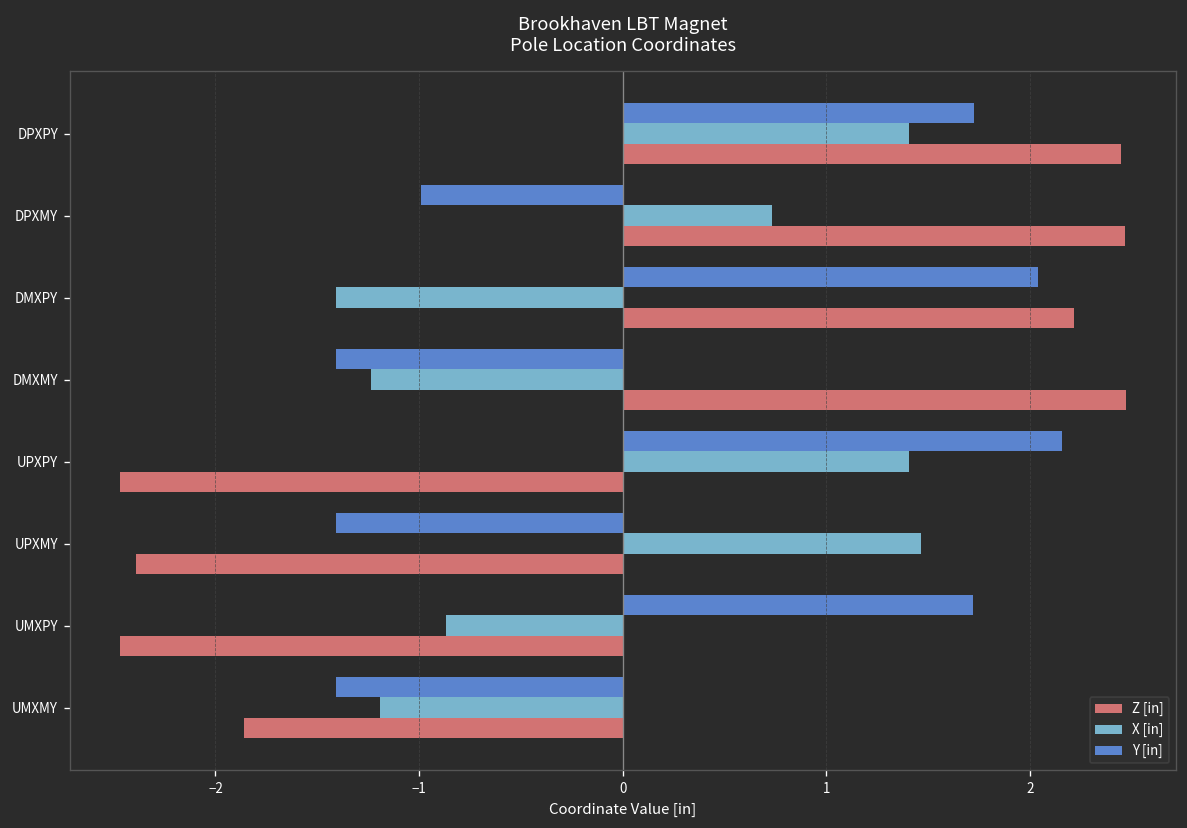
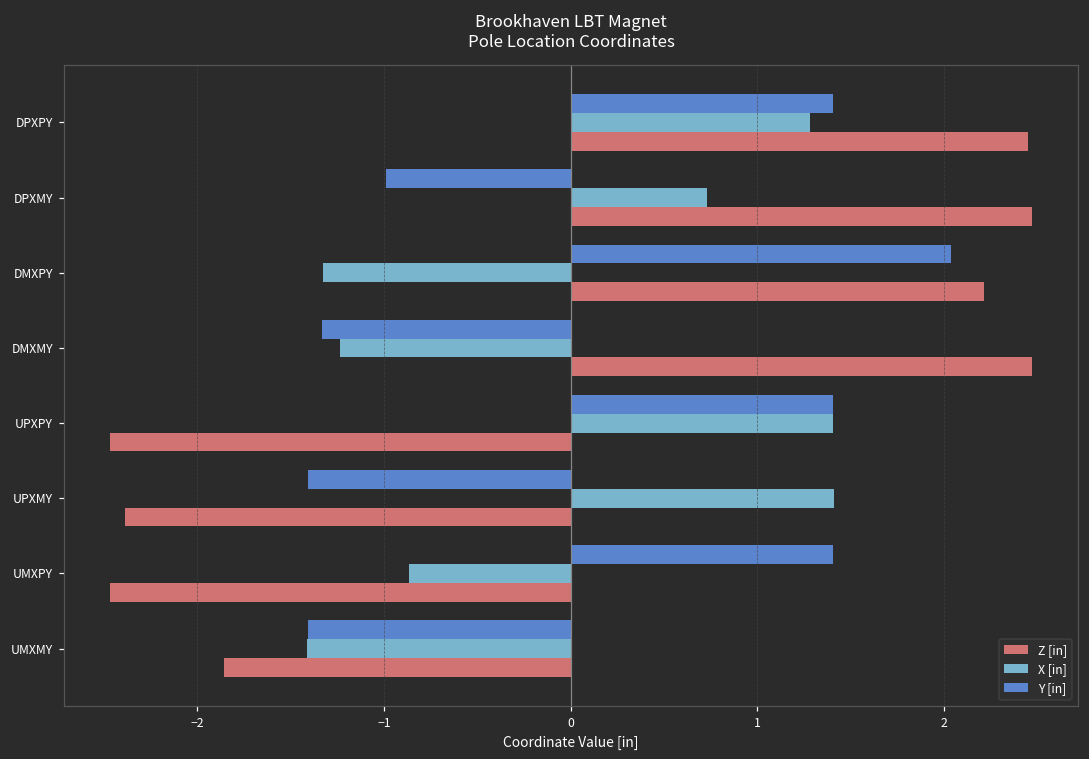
  {
    "Z [in]": {
      "DPXPY": 2.45,
      "DPXMY": 2.47,
      "DMXPY": 2.22,
      "DMXMY": 2.47,
      "UPXPY": -2.47,
      "UPXMY": -2.39,
      "UMXPY": -2.47,
      "UMXMY": -1.86
    },
    "X [in]": {
-     "DPXPY": 1.41,
+     "DPXPY": 1.28,
      "DPXMY": 0.73,
-     "DMXPY": -1.41,
+     "DMXPY": -1.33,
      "DMXMY": -1.24,
      "UPXPY": 1.41,
-     "UPXMY": 1.46,
+     "UPXMY": 1.41,
      "UMXPY": -0.87,
-     "UMXMY": -1.19
+     "UMXMY": -1.41
    },
    "Y [in]": {
-     "DPXPY": 1.73,
+     "DPXPY": 1.40,
      "DPXMY": -0.99,
      "DMXPY": 2.04,
-     "DMXMY": -1.41,
-     "UPXPY": 2.16,
+     "DMXMY": -1.33,
+     "UPXPY": 1.40,
      "UPXMY": -1.41,
-     "UMXPY": 1.72,
+     "UMXPY": 1.41,
      "UMXMY": -1.41
    }
  }
